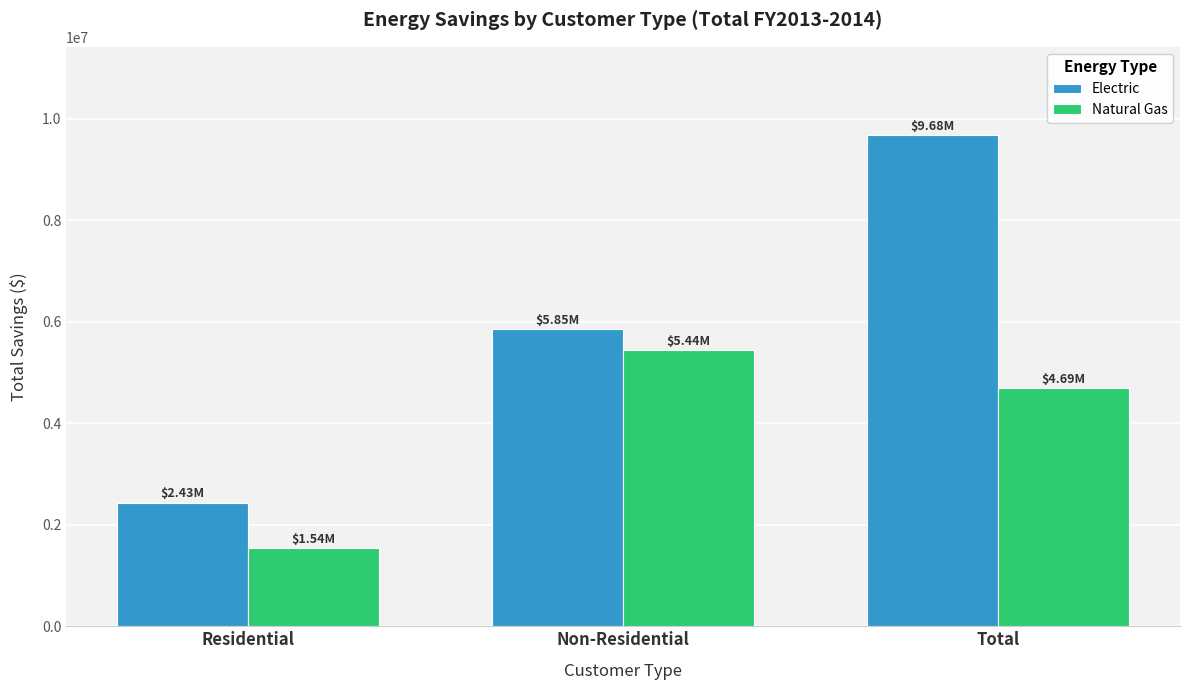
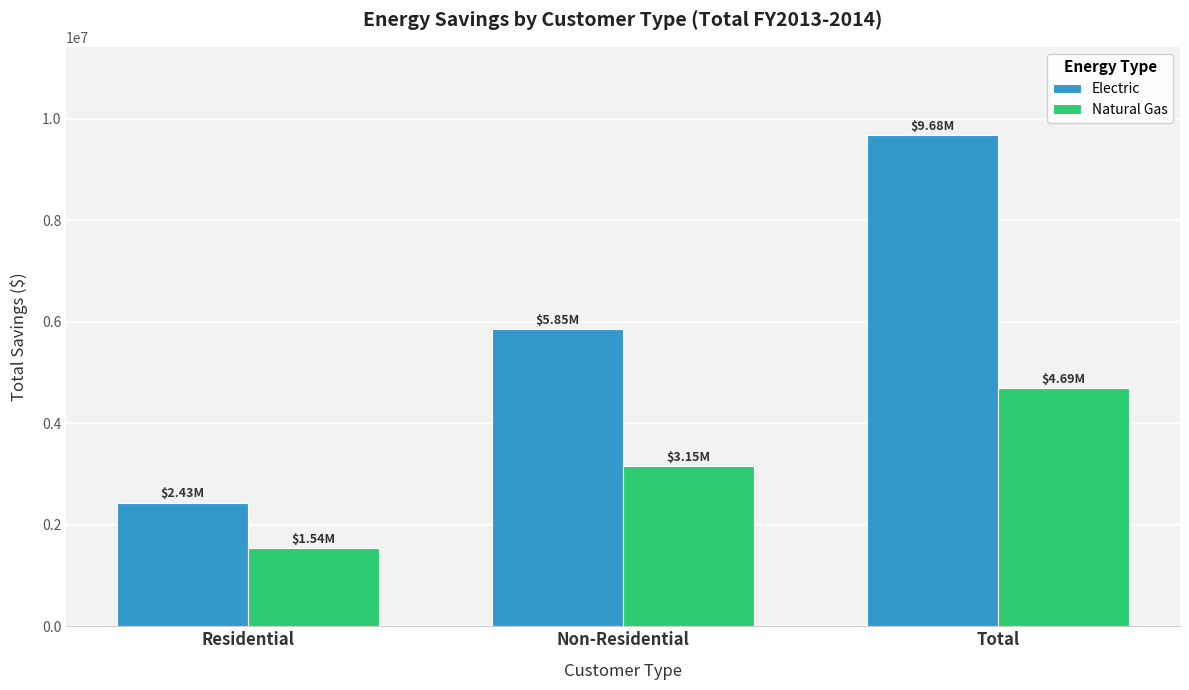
  {
    "Electric": {
      "Residential": "$2.43M",
      "Non-Residential": "$5.85M",
      "Total": "$9.68M"
    },
    "Natural Gas": {
      "Residential": "$1.54M",
-     "Non-Residential": "$5.44M",
+     "Non-Residential": "$3.15M",
      "Total": "$4.69M"
    }
  }
